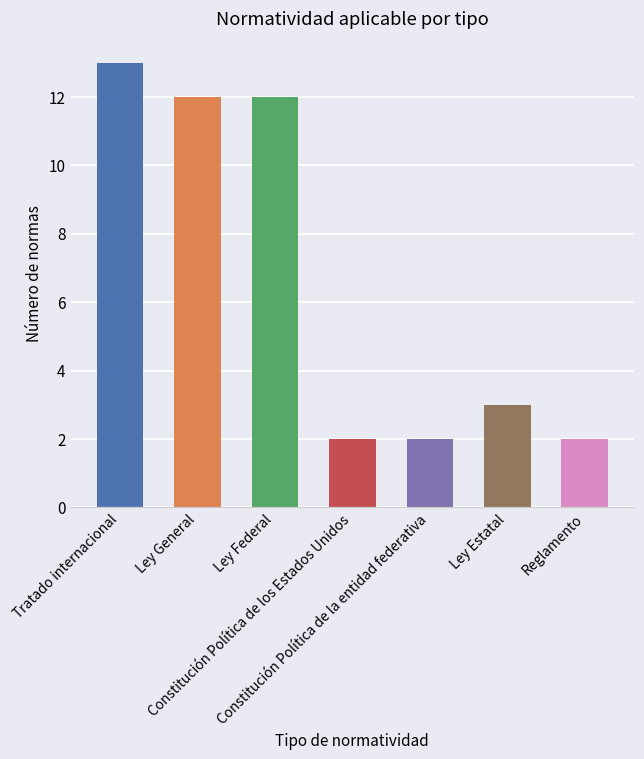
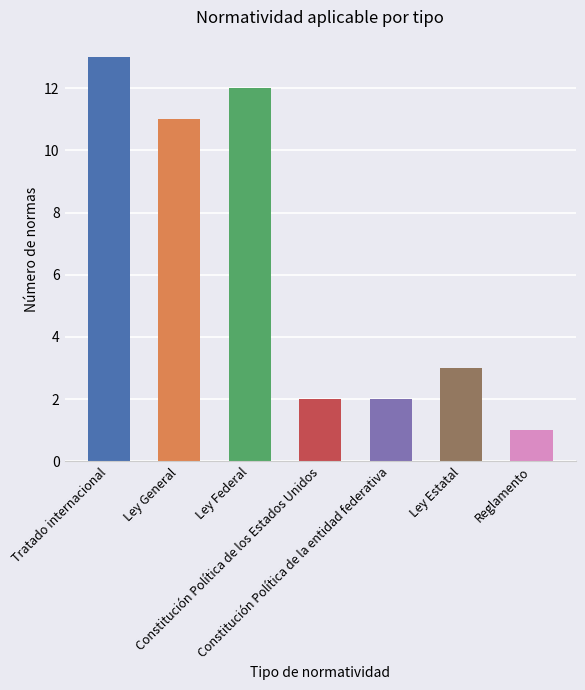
  {
    "Tratado internacional": 13,
-   "Ley General": 12,
+   "Ley General": 11,
    "Ley Federal": 12,
    "Constitución Política de los Estados Unidos": 2,
    "Constitución Política de la entidad federativa": 2,
    "Ley Estatal": 3,
-   "Reglamento": 2
+   "Reglamento": 1
  }
